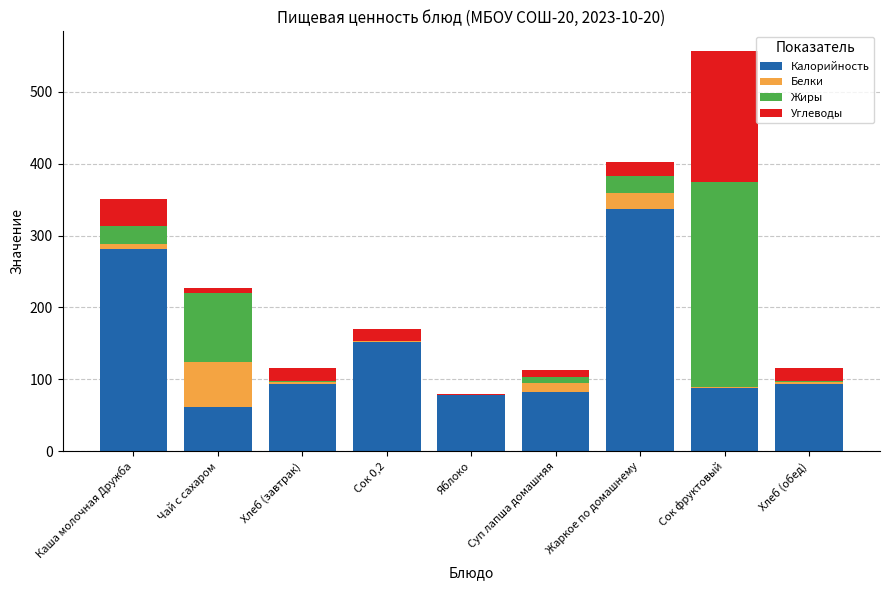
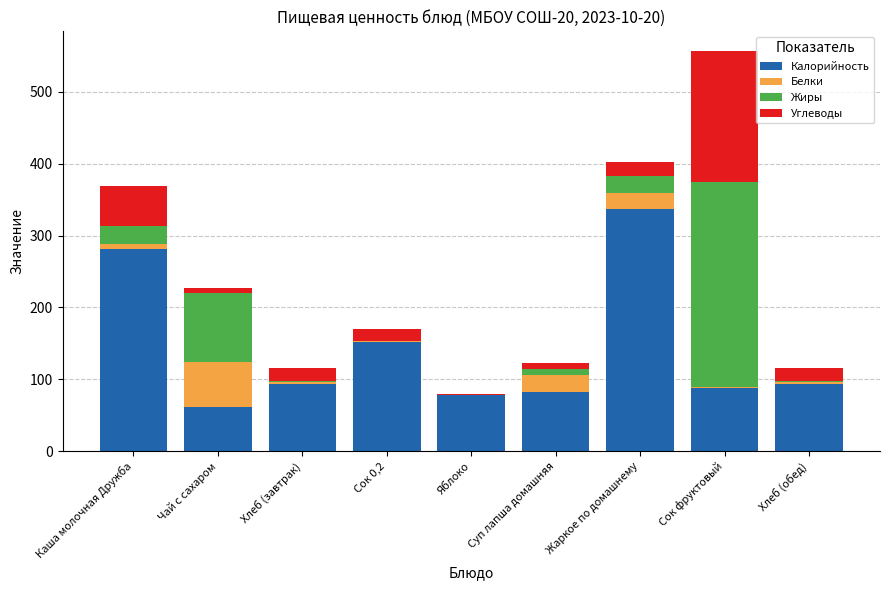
  {
    "Калорийность": {
      "Каша молочная Дружба": 280,
      "Чай с сахаром": 60,
      "Хлеб (завтрак)": 90,
      "Сок 0,2": 150,
      "Яблоко": 80,
      "Суп лапша домашняя": 80,
      "Жаркое по домашнему": 340,
      "Сок фруктовый": 90,
      "Хлеб (обед)": 90
    },
    "Белки": {
      "Каша молочная Дружба": 10,
      "Чай с сахаром": 60,
-     "Суп лапша домашняя": 10,
+     "Суп лапша домашняя": 20,
      "Жаркое по домашнему": 20
    },
    "Жиры": {
      "Каша молочная Дружба": 20,
      "Чай с сахаром": 100,
      "Суп лапша домашняя": 10,
      "Жаркое по домашнему": 20,
      "Сок фруктовый": 290
    },
    "Углеводы": {
-     "Каша молочная Дружба": 40,
+     "Каша молочная Дружба": 60,
      "Чай с сахаром": 10,
      "Хлеб (завтрак)": 20,
      "Сок 0,2": 20,
      "Суп лапша домашняя": 10,
      "Жаркое по домашнему": 20,
      "Сок фруктовый": 180,
      "Хлеб (обед)": 20
    }
  }
